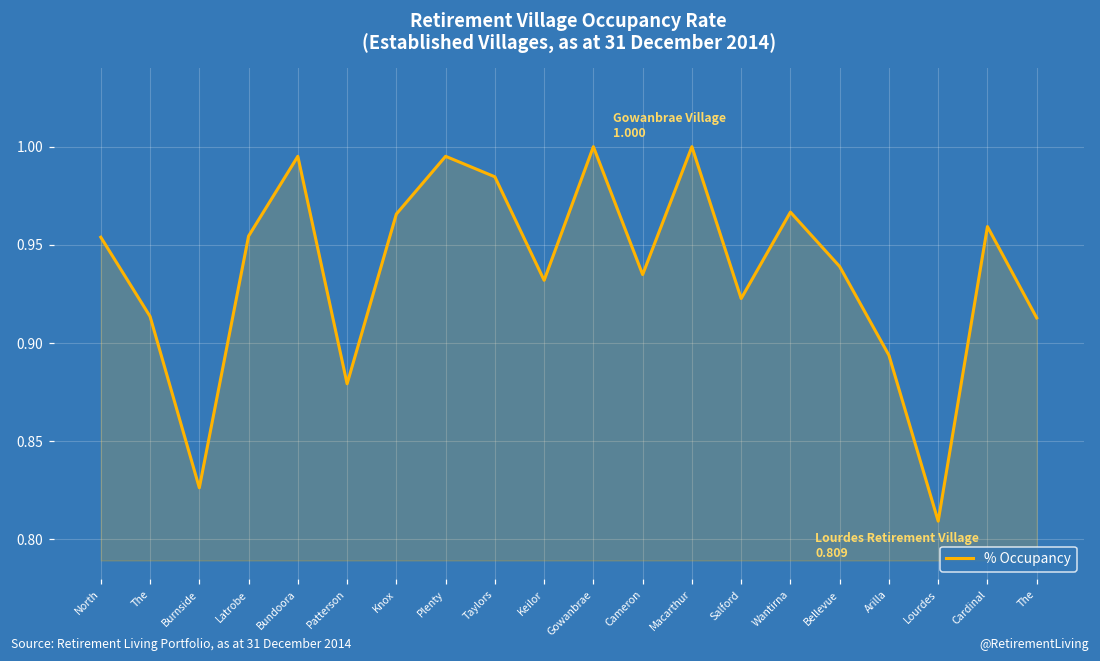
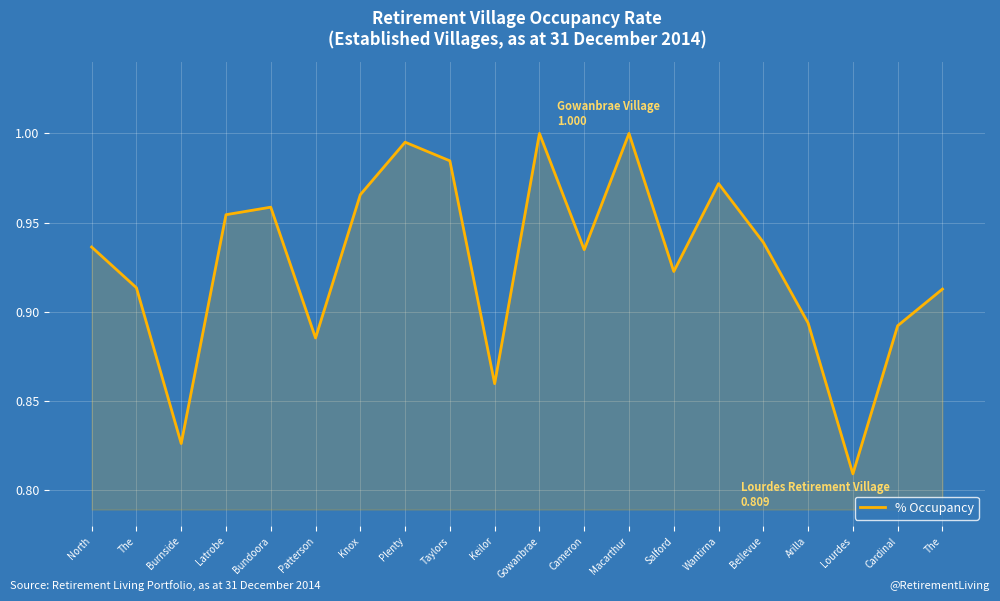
  {
-   "North": 0.954,
+   "North": 0.936,
    "Burnside": 0.826,
    "Latrobe": 0.954,
-   "Bundoora": 0.995,
-   "Patterson": 0.879,
+   "Bundoora": 0.959,
+   "Patterson": 0.885,
    "Knox": 0.966,
    "Plenty": 0.995,
    "Taylors": 0.985,
-   "Keilor": 0.932,
+   "Keilor": 0.860,
    "Gowanbrae": 1.000,
    "Cameron": 0.935,
    "Salford": 0.923,
-   "Wantirna": 0.967,
+   "Wantirna": 0.972,
    "Bellevue": 0.939,
    "Arilla": 0.894,
-   "Cardinal": 0.959
+   "Cardinal": 0.892
  }
